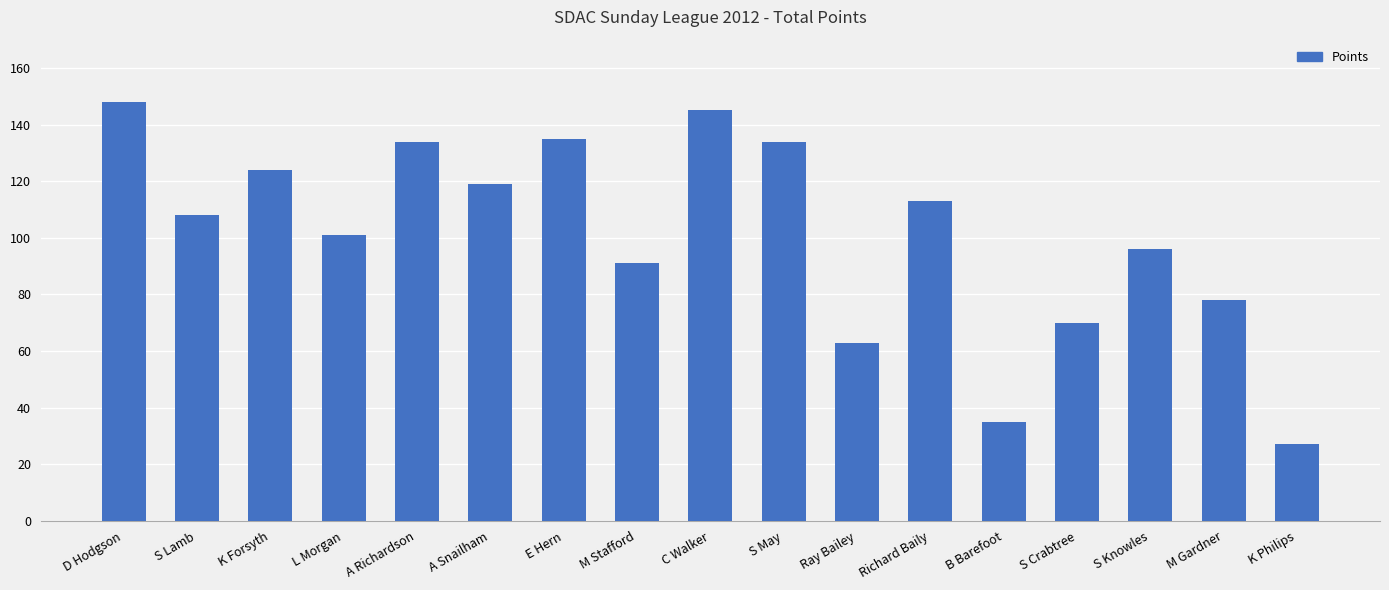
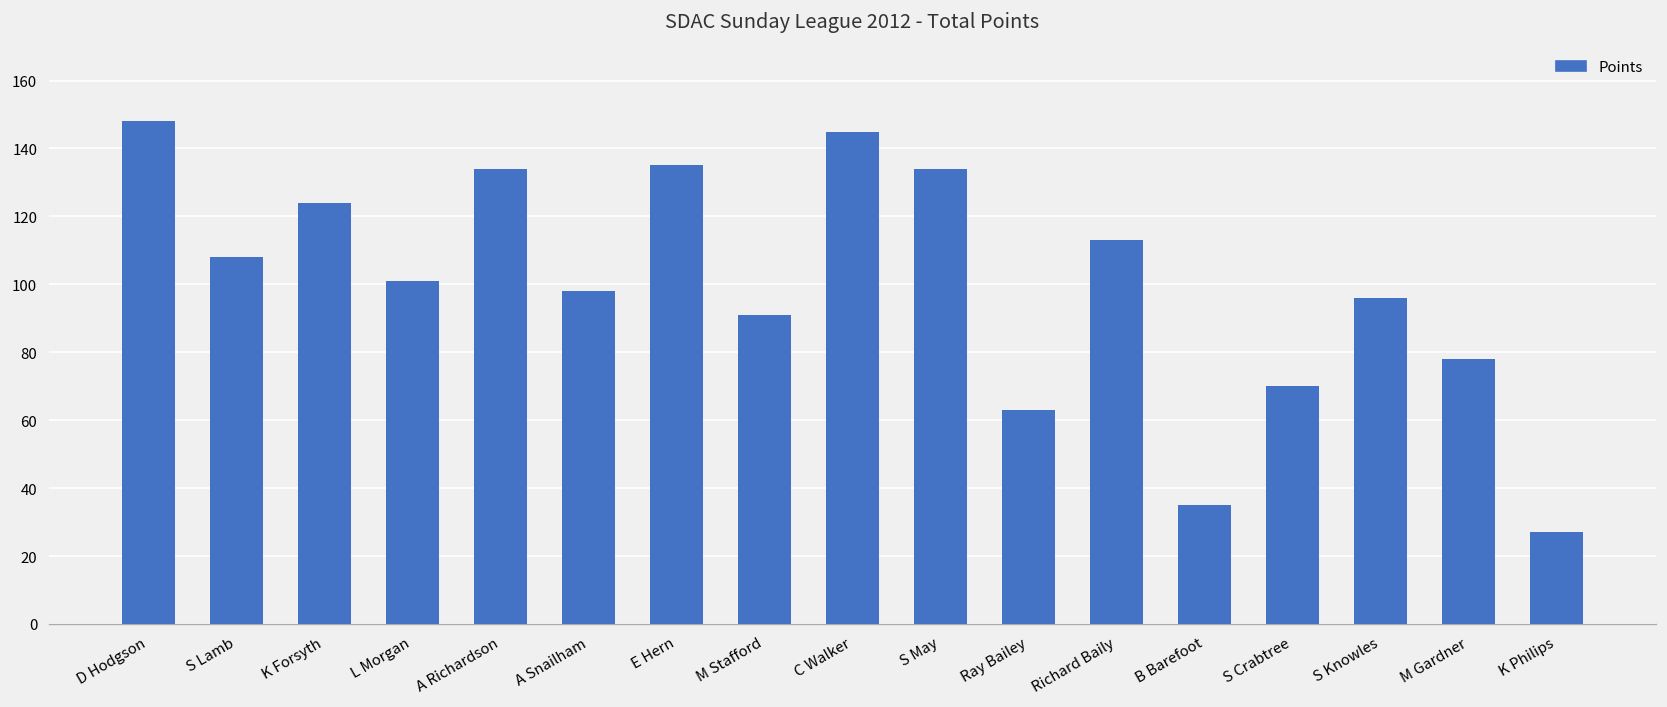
  {
    "D Hodgson": 148,
    "S Lamb": 108,
    "K Forsyth": 124,
    "L Morgan": 101,
    "A Richardson": 134,
-   "A Snailham": 119,
+   "A Snailham": 98,
    "E Hern": 135,
    "M Stafford": 91,
    "C Walker": 145,
    "S May": 134,
    "Ray Bailey": 63,
    "Richard Baily": 113,
    "B Barefoot": 35,
    "S Crabtree": 70,
    "S Knowles": 96,
    "M Gardner": 78,
    "K Philips": 27
  }
